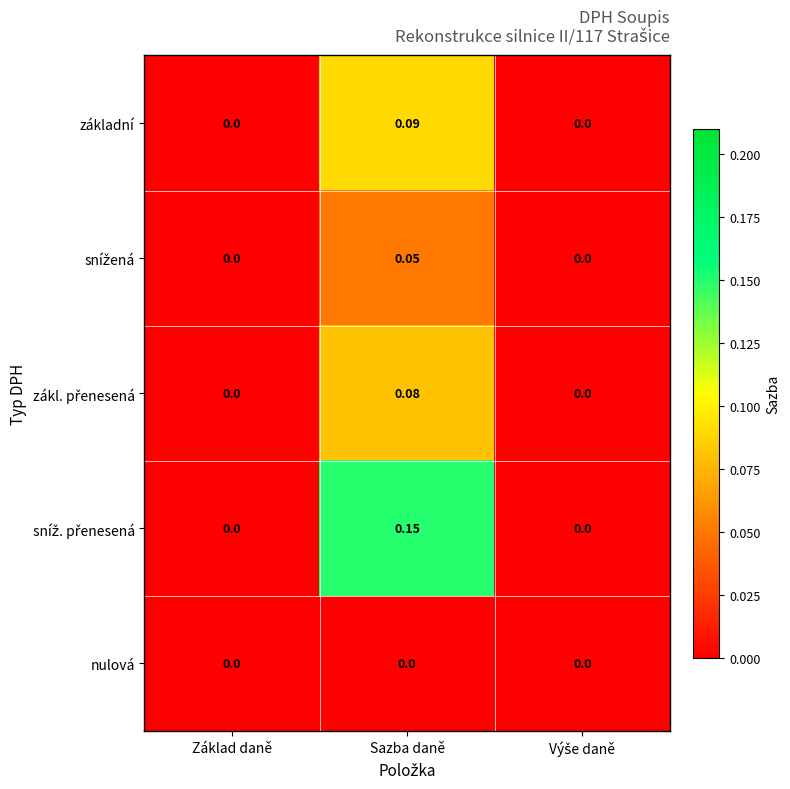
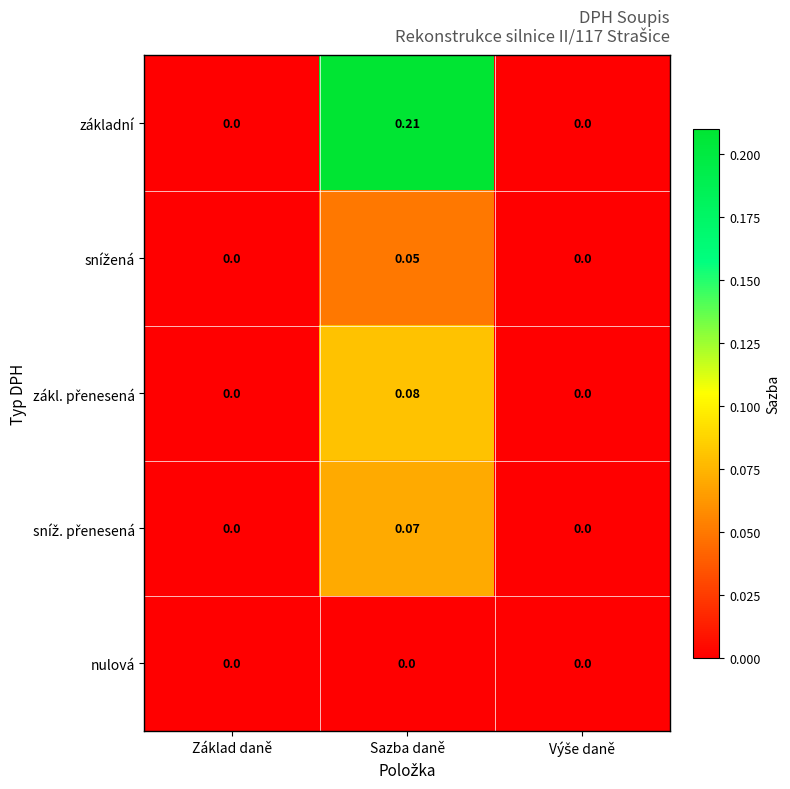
  {
    "základní": {
      "Základ daně": 0.0,
-     "Sazba daně": 0.09,
+     "Sazba daně": 0.21,
      "Výše daně": 0.0
    },
    "snížená": {
      "Základ daně": 0.0,
      "Sazba daně": 0.05,
      "Výše daně": 0.0
    },
    "zákl. přenesená": {
      "Základ daně": 0.0,
      "Sazba daně": 0.08,
      "Výše daně": 0.0
    },
    "sníž. přenesená": {
      "Základ daně": 0.0,
-     "Sazba daně": 0.15,
+     "Sazba daně": 0.07,
      "Výše daně": 0.0
    },
    "nulová": {
      "Základ daně": 0.0,
      "Sazba daně": 0.0,
      "Výše daně": 0.0
    }
  }
